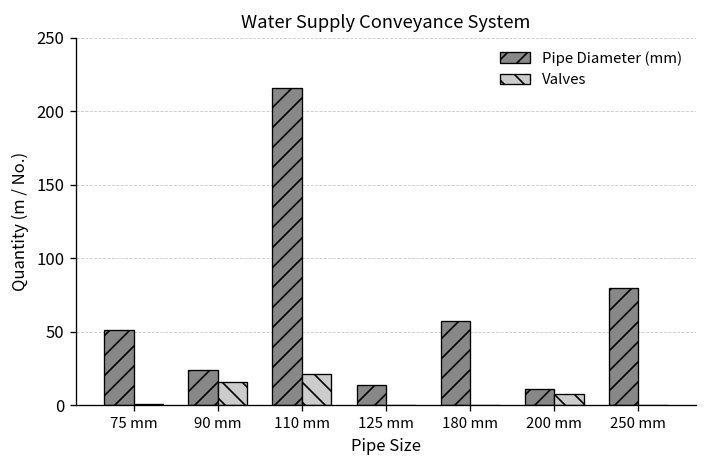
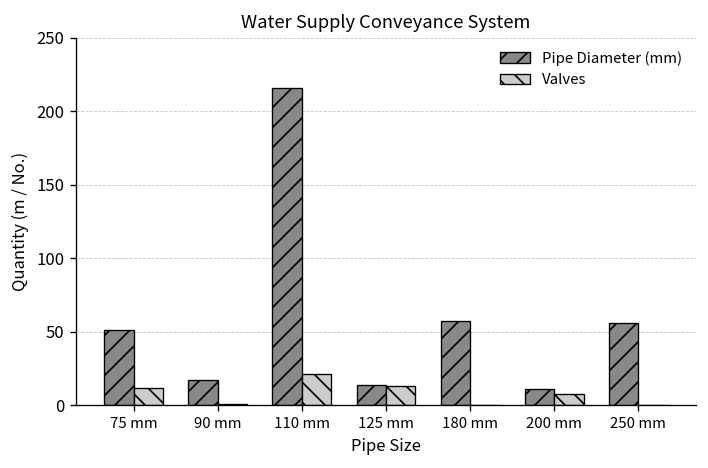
  {
    "Pipe Diameter (mm)": {
      "75 mm": 51,
-     "90 mm": 24,
+     "90 mm": 17,
      "110 mm": 216,
      "125 mm": 14,
      "180 mm": 57,
      "200 mm": 11,
-     "250 mm": 80
+     "250 mm": 56
    },
    "Valves": {
-     "75 mm": 1,
-     "90 mm": 16,
+     "75 mm": 12,
+     "90 mm": 1,
      "110 mm": 21,
-     "125 mm": 0,
+     "125 mm": 13,
      "180 mm": 0,
      "200 mm": 8,
      "250 mm": 0
    }
  }
